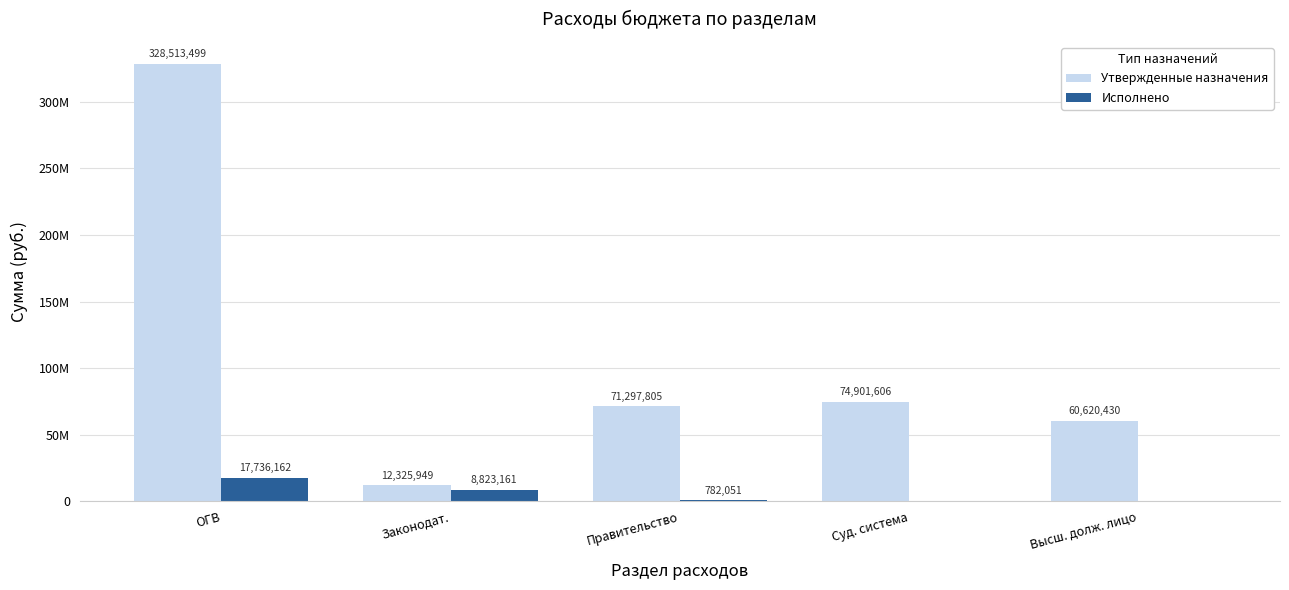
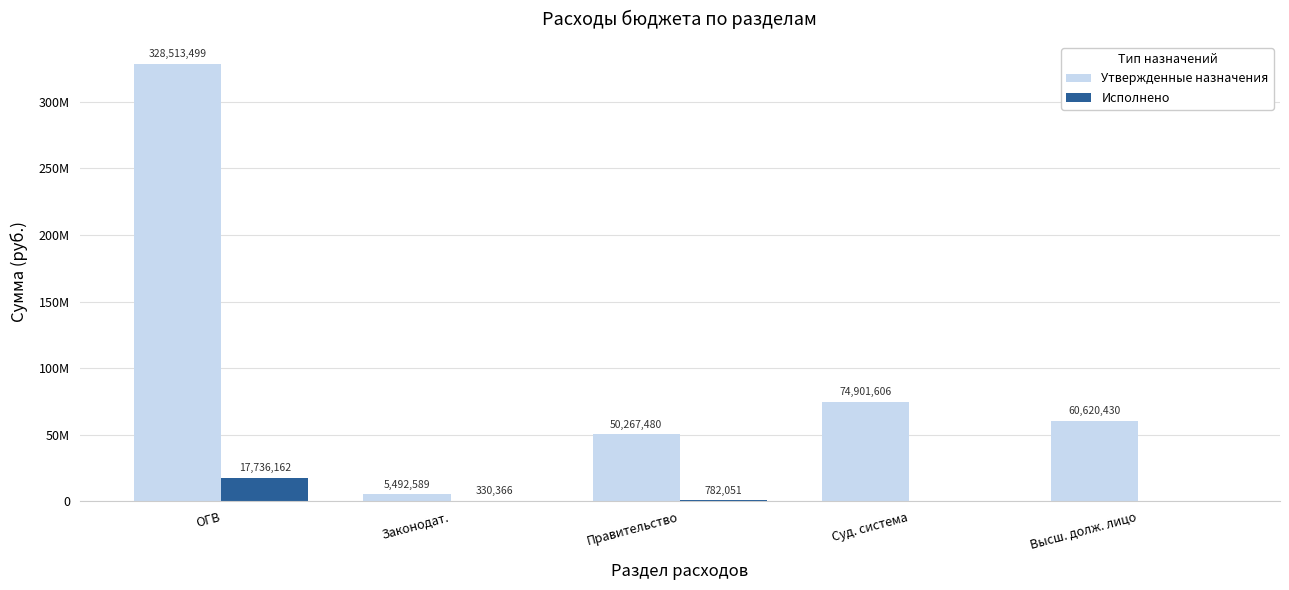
  {
    "Утвержденные назначения": {
      "ОГВ": "328,513,499",
-     "Законодат.": "12,325,949",
-     "Правительство": "71,297,805",
+     "Законодат.": "5,492,589",
+     "Правительство": "50,267,480",
      "Суд. система": "74,901,606",
      "Высш. долж. лицо": "60,620,430"
    },
    "Исполнено": {
      "ОГВ": "17,736,162",
-     "Законодат.": "8,823,161",
+     "Законодат.": "330,366",
      "Правительство": "782,051"
    }
  }
